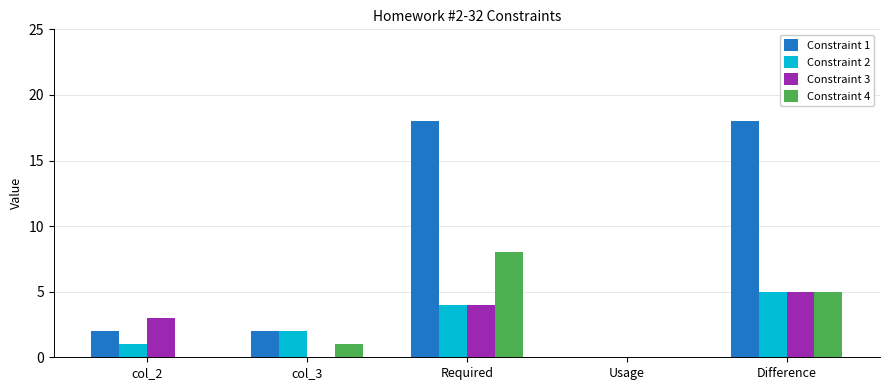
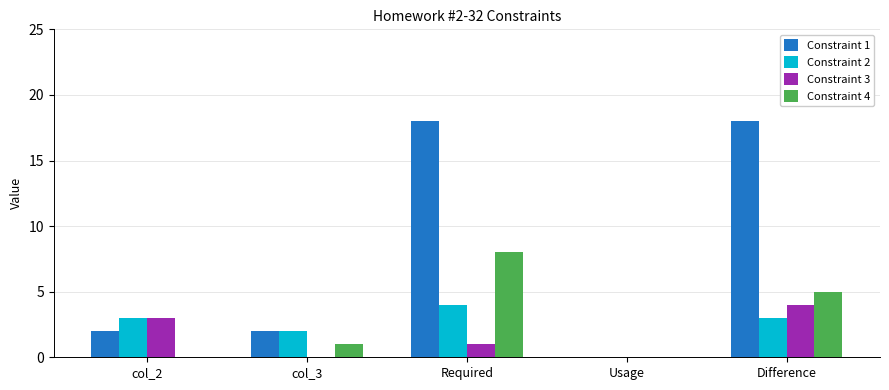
  {
    "Constraint 1": {
      "col_2": 2,
      "col_3": 2,
      "Required": 18,
      "Usage": 0,
      "Difference": 18
    },
    "Constraint 2": {
-     "col_2": 1,
+     "col_2": 3,
      "col_3": 2,
      "Required": 4,
      "Usage": 0,
-     "Difference": 5
+     "Difference": 3
    },
    "Constraint 3": {
      "col_2": 3,
      "col_3": 0,
-     "Required": 4,
+     "Required": 1,
      "Usage": 0,
-     "Difference": 5
+     "Difference": 4
    },
    "Constraint 4": {
      "col_2": 0,
      "col_3": 1,
      "Required": 8,
      "Usage": 0,
      "Difference": 5
    }
  }
